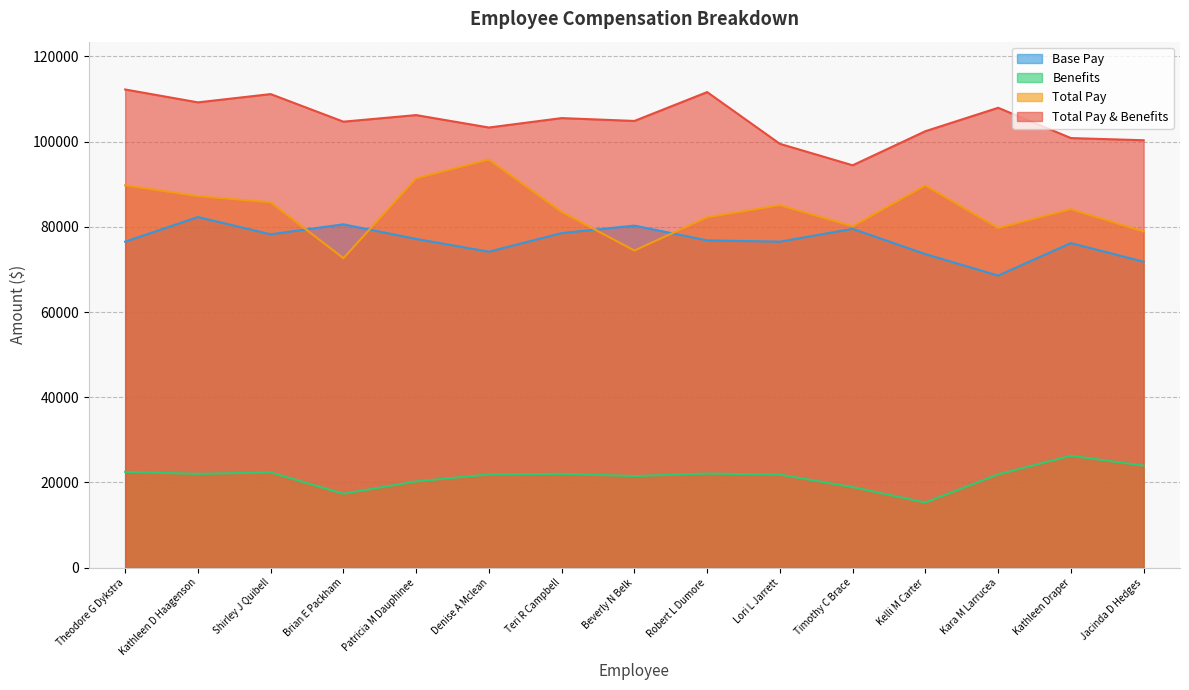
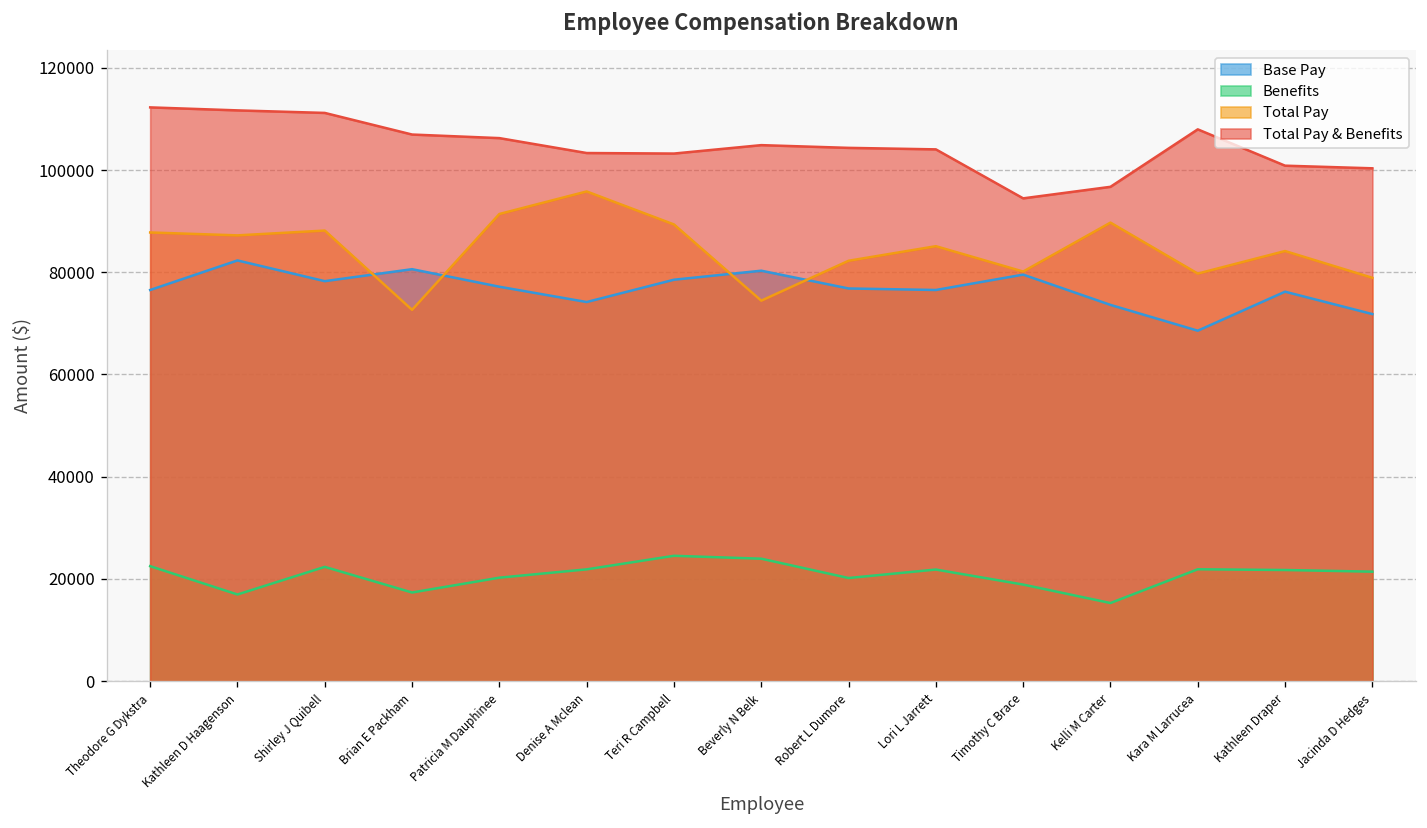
  {
    "Benefits": {
      "Theodore G Dykstra": 22000,
-     "Kathleen D Haagenson": 22000,
+     "Kathleen D Haagenson": 17000,
      "Shirley J Quibell": 22000,
      "Brian E Packham": 17000,
      "Patricia M Dauphinee": 20000,
      "Denise A Mclean": 22000,
-     "Teri R Campbell": 22000,
-     "Beverly N Belk": 21000,
-     "Robert L Dumore": 22000,
+     "Teri R Campbell": 25000,
+     "Beverly N Belk": 24000,
+     "Robert L Dumore": 20000,
      "Lori L Jarrett": 22000,
      "Timothy C Brace": 19000,
      "Kelli M Carter": 15000,
      "Kara M Larrucea": 22000,
-     "Kathleen Draper": 26000,
-     "Jacinda D Hedges": 24000
+     "Kathleen Draper": 22000,
+     "Jacinda D Hedges": 21000
    },
    "Total Pay": {
-     "Theodore G Dykstra": 90000,
+     "Theodore G Dykstra": 88000,
      "Kathleen D Haagenson": 87000,
-     "Shirley J Quibell": 86000,
+     "Shirley J Quibell": 88000,
      "Brian E Packham": 73000,
      "Patricia M Dauphinee": 91000,
      "Denise A Mclean": 96000,
-     "Teri R Campbell": 84000,
+     "Teri R Campbell": 89000,
      "Beverly N Belk": 74000,
      "Robert L Dumore": 82000,
      "Lori L Jarrett": 85000,
      "Kelli M Carter": 90000,
      "Kara M Larrucea": 80000,
      "Kathleen Draper": 84000,
      "Jacinda D Hedges": 79000
    },
    "Total Pay & Benefits": {
      "Theodore G Dykstra": 112000,
-     "Kathleen D Haagenson": 109000,
+     "Kathleen D Haagenson": 112000,
      "Shirley J Quibell": 111000,
-     "Brian E Packham": 105000,
+     "Brian E Packham": 107000,
      "Patricia M Dauphinee": 106000,
      "Denise A Mclean": 103000,
-     "Teri R Campbell": 106000,
+     "Teri R Campbell": 103000,
      "Beverly N Belk": 105000,
-     "Robert L Dumore": 112000,
-     "Lori L Jarrett": 99000,
+     "Robert L Dumore": 104000,
+     "Lori L Jarrett": 104000,
      "Timothy C Brace": 94000,
-     "Kelli M Carter": 102000,
+     "Kelli M Carter": 97000,
      "Kara M Larrucea": 108000,
      "Kathleen Draper": 101000,
      "Jacinda D Hedges": 100000
    }
  }
